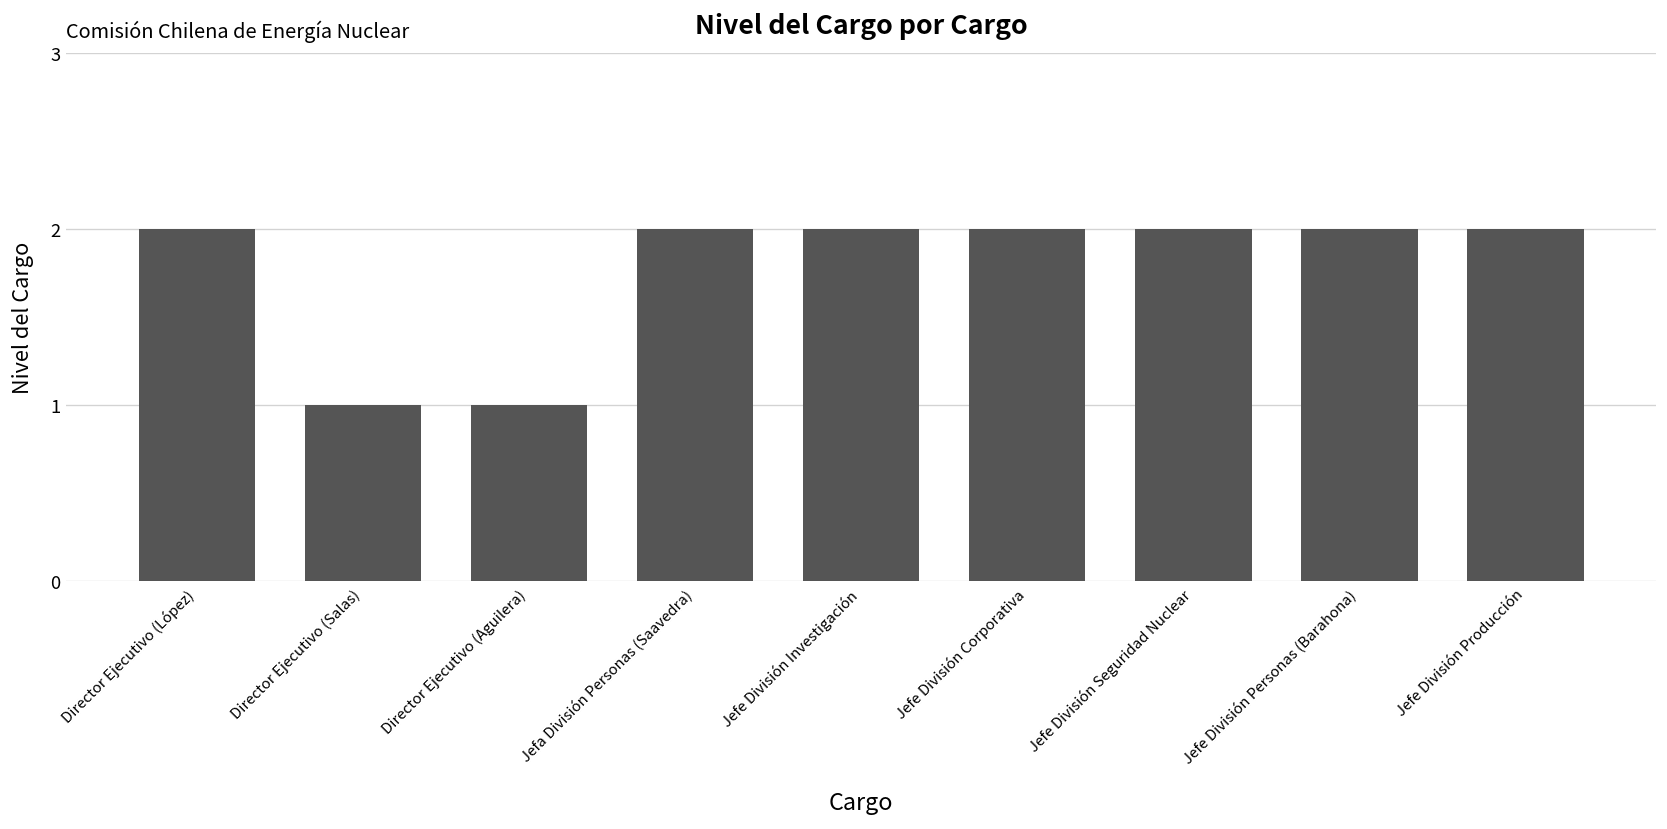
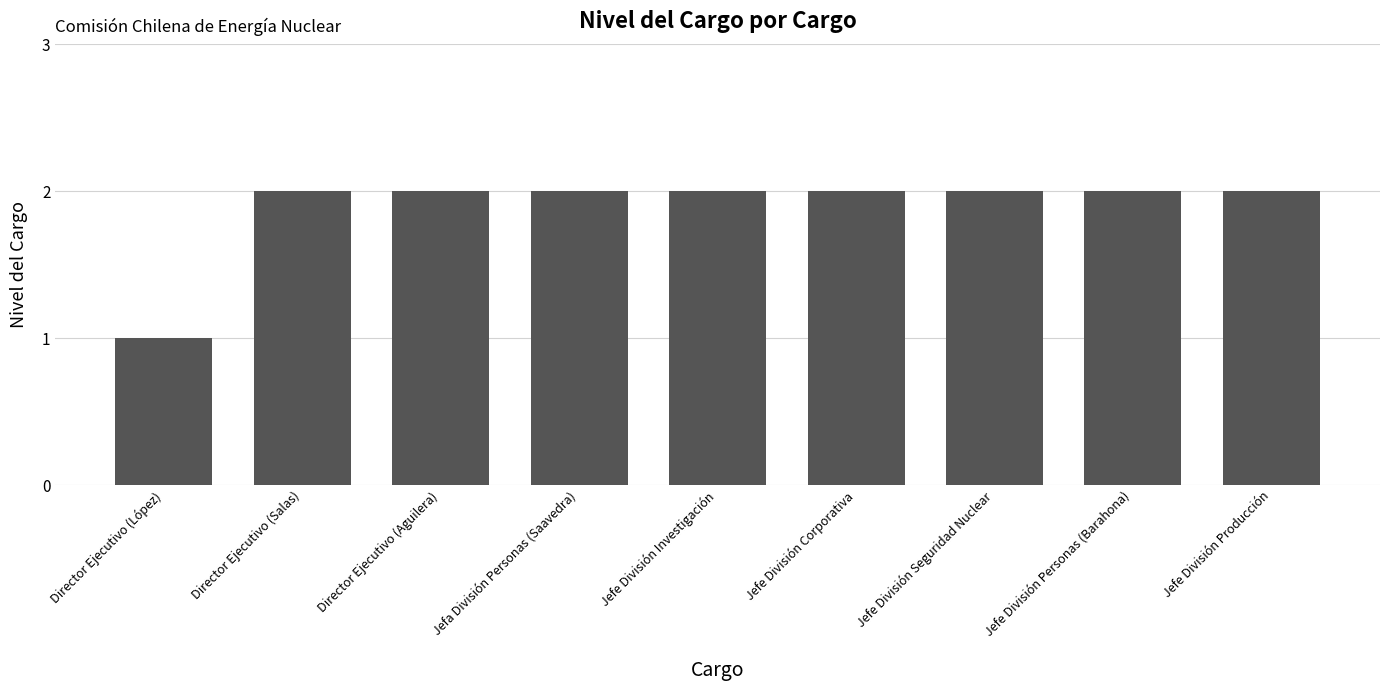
  {
-   "Director Ejecutivo (López)": 2,
-   "Director Ejecutivo (Salas)": 1,
-   "Director Ejecutivo (Aguilera)": 1,
+   "Director Ejecutivo (López)": 1,
+   "Director Ejecutivo (Salas)": 2,
+   "Director Ejecutivo (Aguilera)": 2,
    "Jefa División Personas (Saavedra)": 2,
    "Jefe División Investigación": 2,
    "Jefe División Corporativa": 2,
    "Jefe División Seguridad Nuclear": 2,
    "Jefe División Personas (Barahona)": 2,
    "Jefe División Producción": 2
  }
